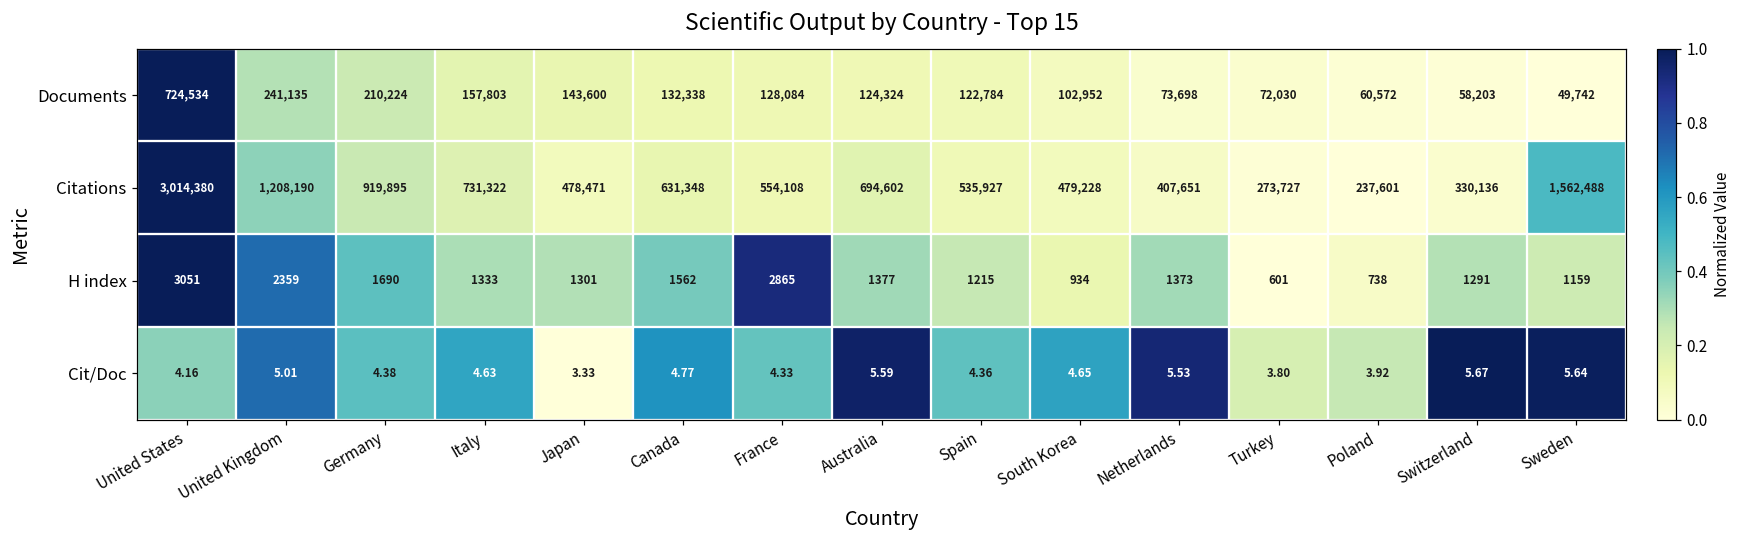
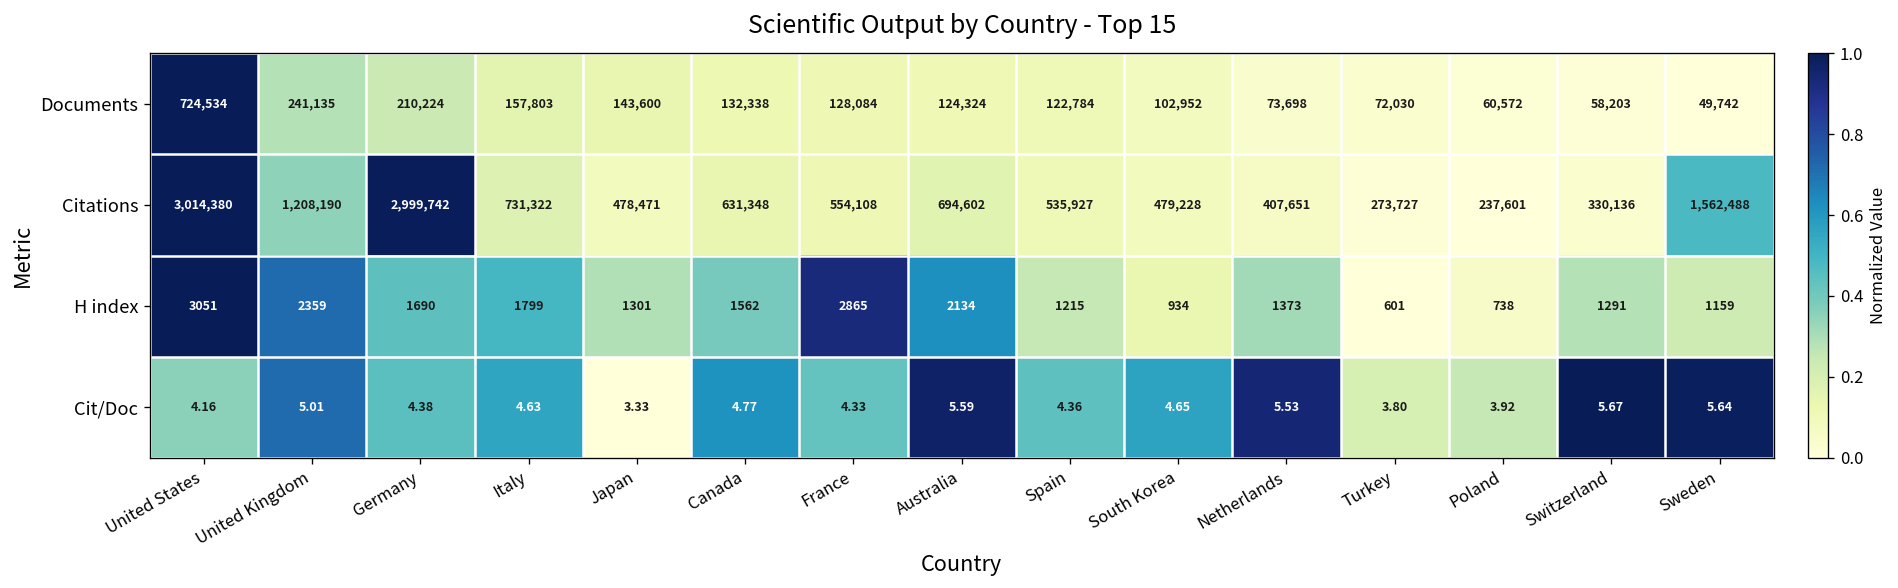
  {
    "Documents": {
      "United States": "724,534",
      "United Kingdom": "241,135",
      "Germany": "210,224",
      "Italy": "157,803",
      "Japan": "143,600",
      "Canada": "132,338",
      "France": "128,084",
      "Australia": "124,324",
      "Spain": "122,784",
      "South Korea": "102,952",
      "Netherlands": "73,698",
      "Turkey": "72,030",
      "Poland": "60,572",
      "Switzerland": "58,203",
      "Sweden": "49,742"
    },
    "Citations": {
      "United States": "3,014,380",
      "United Kingdom": "1,208,190",
-     "Germany": "919,895",
+     "Germany": "2,999,742",
      "Italy": "731,322",
      "Japan": "478,471",
      "Canada": "631,348",
      "France": "554,108",
      "Australia": "694,602",
      "Spain": "535,927",
      "South Korea": "479,228",
      "Netherlands": "407,651",
      "Turkey": "273,727",
      "Poland": "237,601",
      "Switzerland": "330,136",
      "Sweden": "1,562,488"
    },
    "H index": {
      "United States": "3051",
      "United Kingdom": "2359",
      "Germany": "1690",
-     "Italy": "1333",
+     "Italy": "1799",
      "Japan": "1301",
      "Canada": "1562",
      "France": "2865",
-     "Australia": "1377",
+     "Australia": "2134",
      "Spain": "1215",
      "South Korea": "934",
      "Netherlands": "1373",
      "Turkey": "601",
      "Poland": "738",
      "Switzerland": "1291",
      "Sweden": "1159"
    },
    "Cit/Doc": {
      "United States": "4.16",
      "United Kingdom": "5.01",
      "Germany": "4.38",
      "Italy": "4.63",
      "Japan": "3.33",
      "Canada": "4.77",
      "France": "4.33",
      "Australia": "5.59",
      "Spain": "4.36",
      "South Korea": "4.65",
      "Netherlands": "5.53",
      "Turkey": "3.80",
      "Poland": "3.92",
      "Switzerland": "5.67",
      "Sweden": "5.64"
    }
  }
